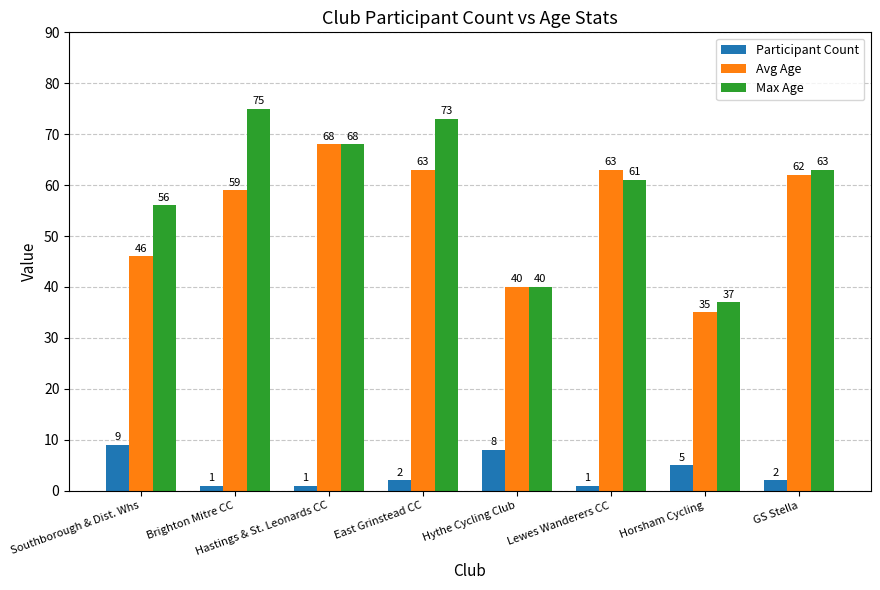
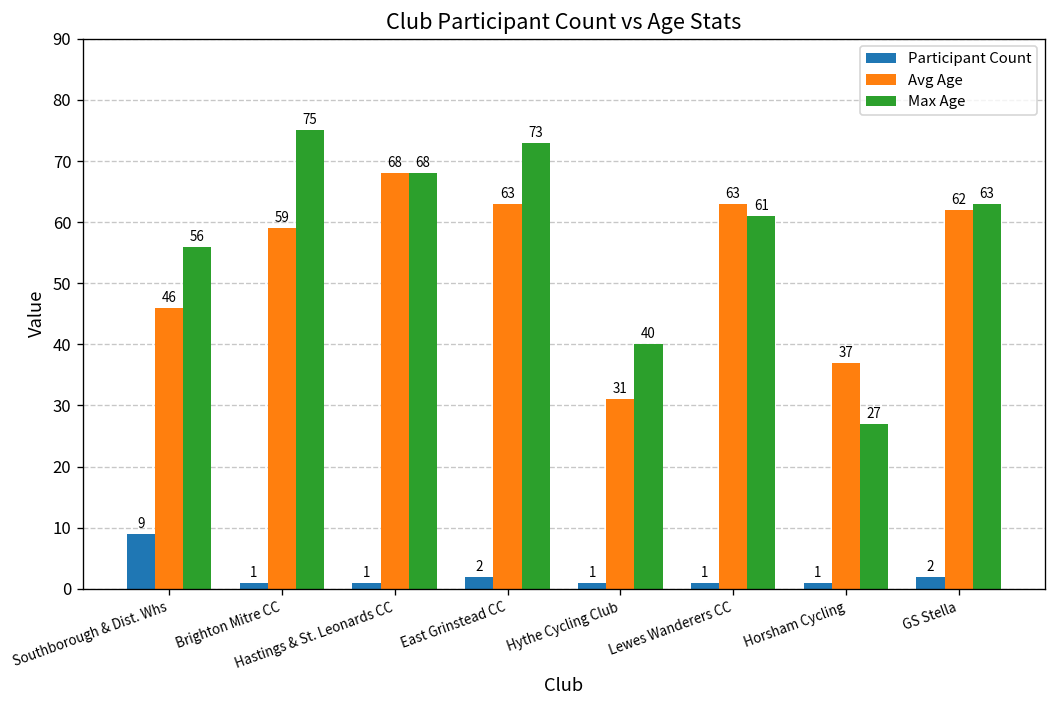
  {
    "Participant Count": {
      "Southborough & Dist. Whs": 9,
      "Brighton Mitre CC": 1,
      "Hastings & St. Leonards CC": 1,
      "East Grinstead CC": 2,
-     "Hythe Cycling Club": 8,
+     "Hythe Cycling Club": 1,
      "Lewes Wanderers CC": 1,
-     "Horsham Cycling": 5,
+     "Horsham Cycling": 1,
      "GS Stella": 2
    },
    "Avg Age": {
      "Southborough & Dist. Whs": 46,
      "Brighton Mitre CC": 59,
      "Hastings & St. Leonards CC": 68,
      "East Grinstead CC": 63,
-     "Hythe Cycling Club": 40,
+     "Hythe Cycling Club": 31,
      "Lewes Wanderers CC": 63,
-     "Horsham Cycling": 35,
+     "Horsham Cycling": 37,
      "GS Stella": 62
    },
    "Max Age": {
      "Southborough & Dist. Whs": 56,
      "Brighton Mitre CC": 75,
      "Hastings & St. Leonards CC": 68,
      "East Grinstead CC": 73,
      "Hythe Cycling Club": 40,
      "Lewes Wanderers CC": 61,
-     "Horsham Cycling": 37,
+     "Horsham Cycling": 27,
      "GS Stella": 63
    }
  }
